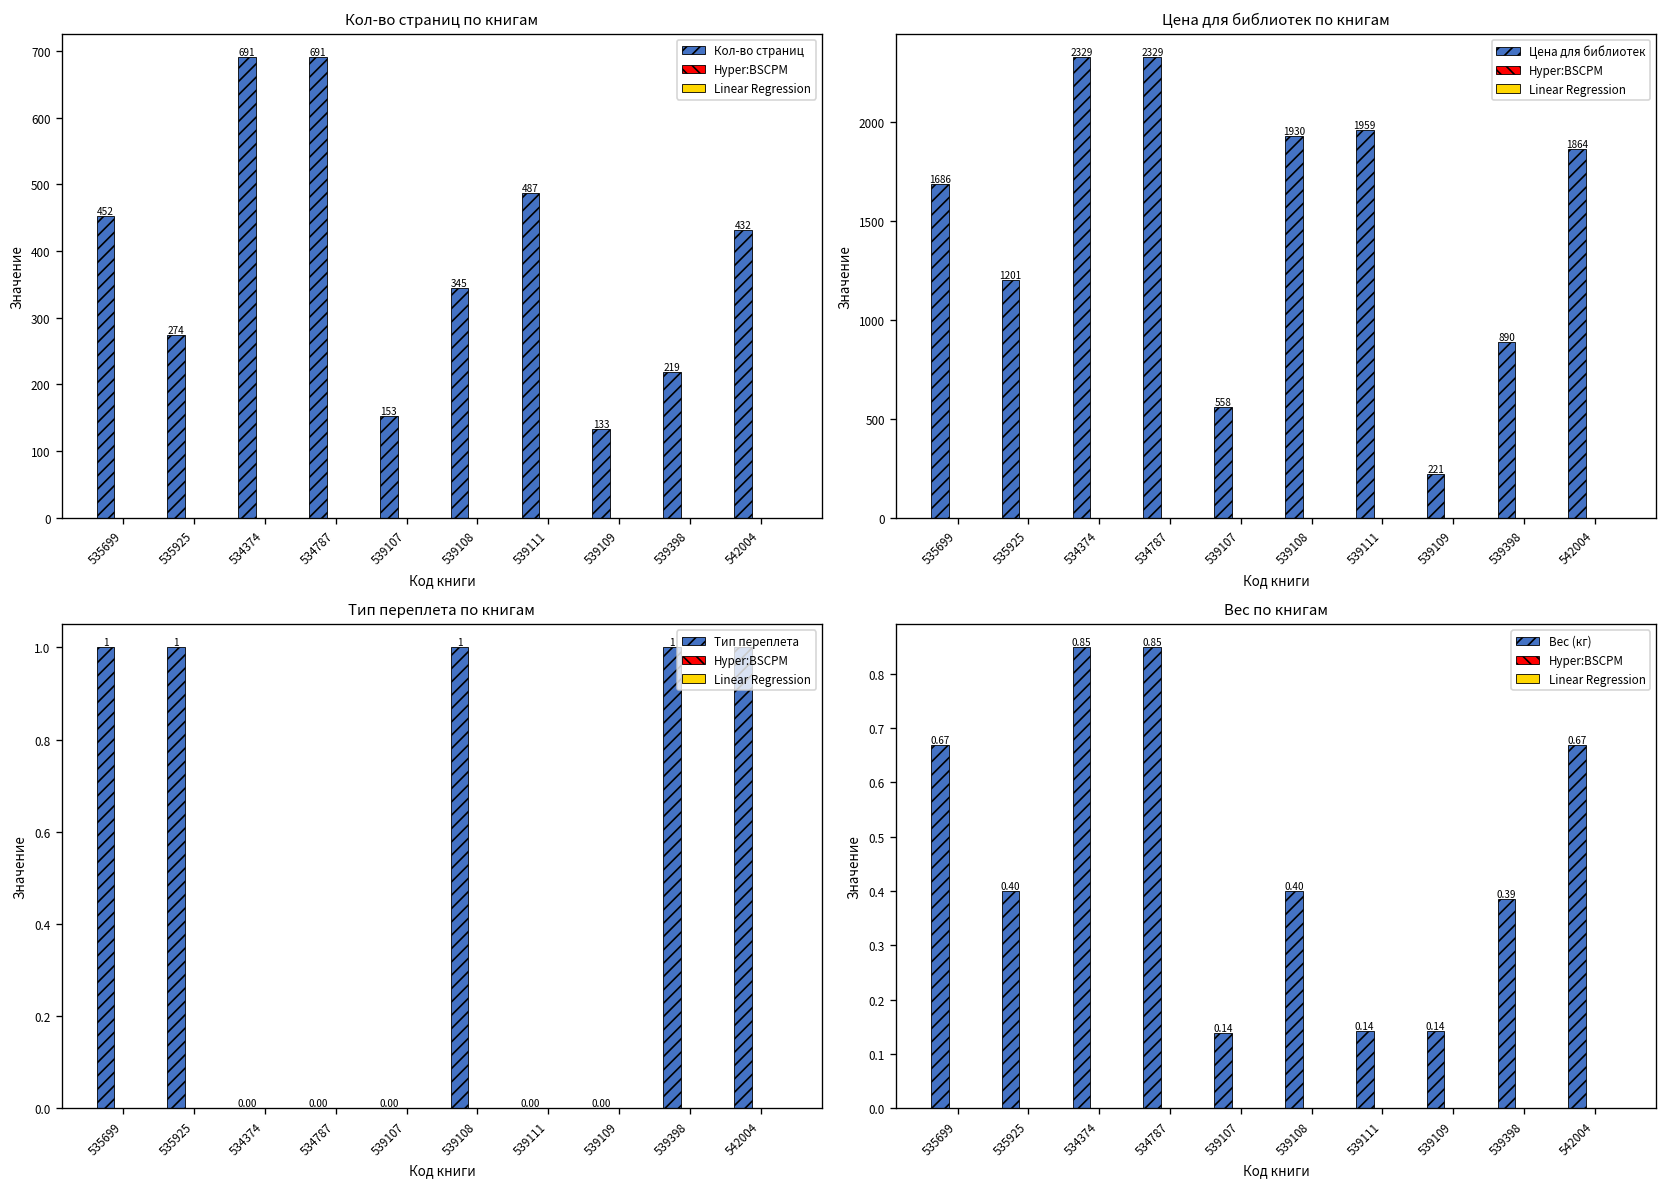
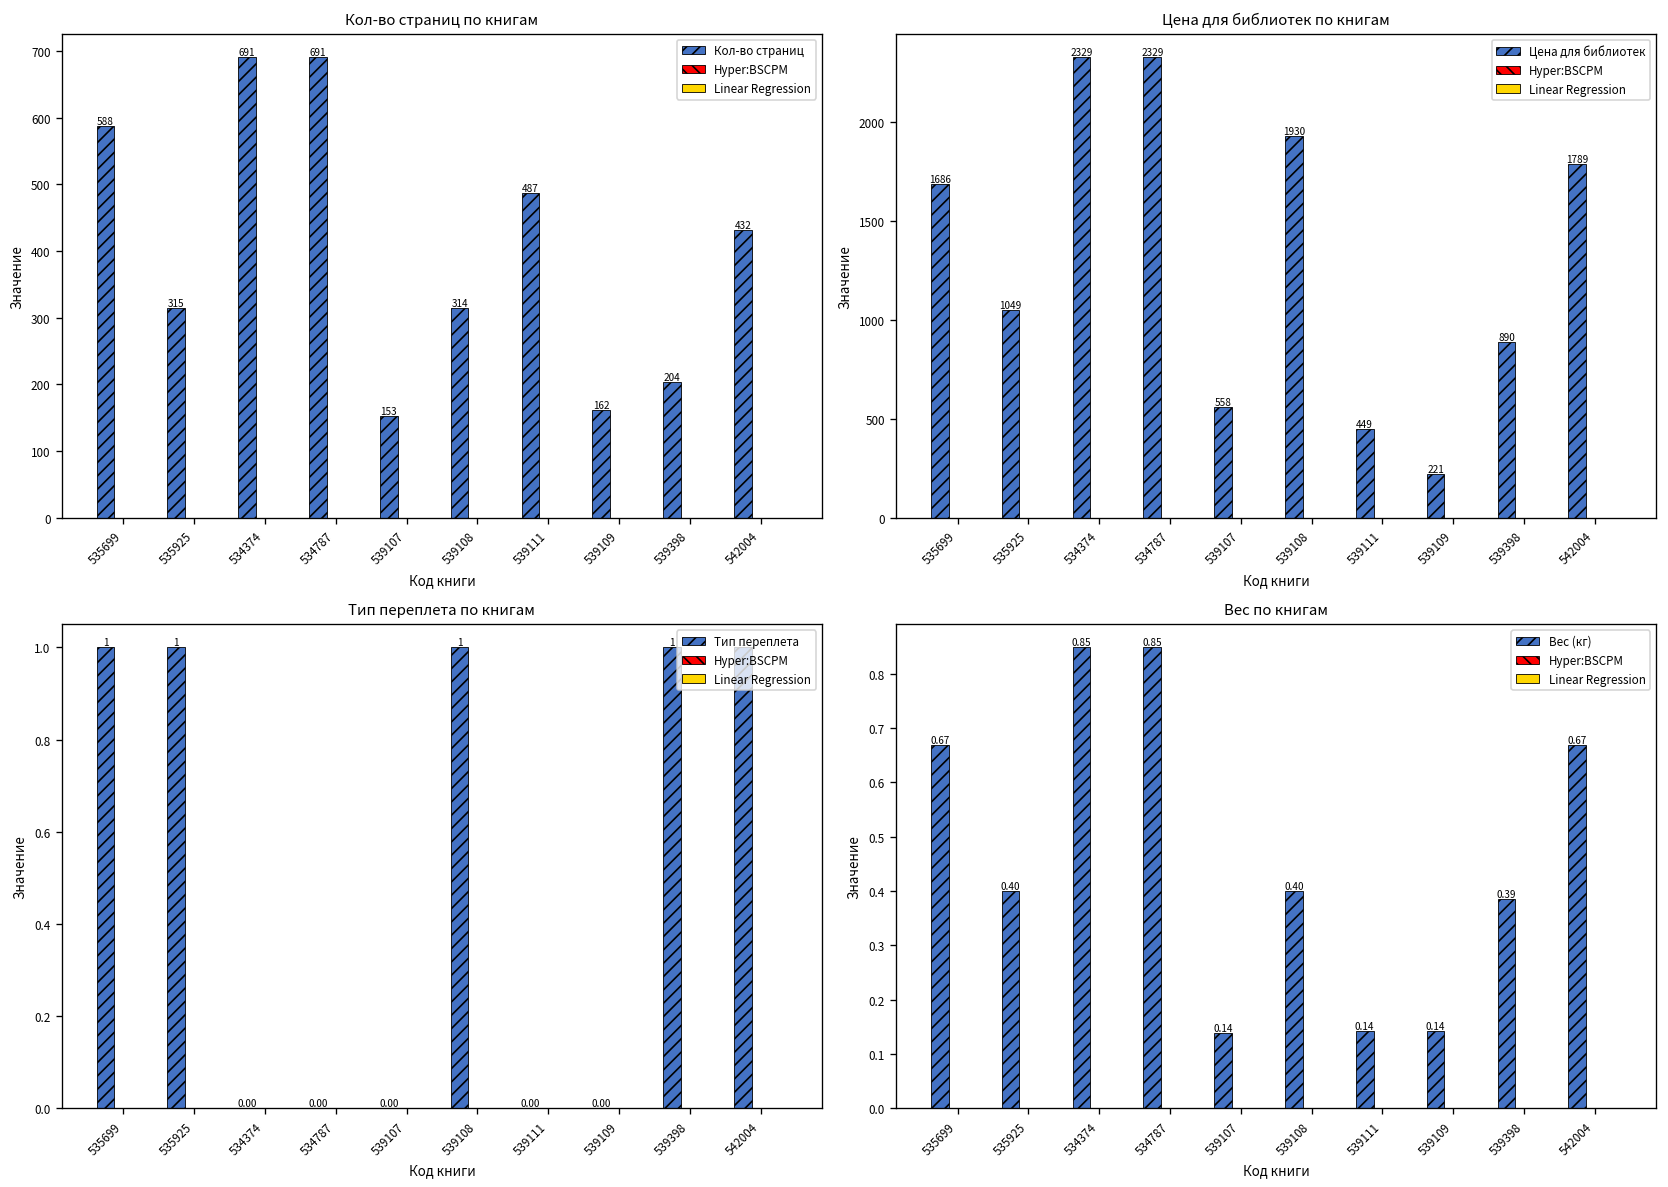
  {
    "Кол-во страниц по книгам": {
      "Кол-во страниц": {
-       "535699": 452,
-       "535925": 274,
+       "535699": 588,
+       "535925": 315,
        "534374": 691,
        "534787": 691,
        "539107": 153,
-       "539108": 345,
+       "539108": 314,
        "539111": 487,
-       "539109": 133,
-       "539398": 219,
+       "539109": 162,
+       "539398": 204,
        "542004": 432
      },
      "Hyper:BSCPM": {
        "535699": 0,
        "535925": 0,
        "534374": 0,
        "534787": 0,
        "539107": 0,
        "539108": 0,
        "539111": 0,
        "539109": 0,
        "539398": 0,
        "542004": 0
      },
      "Linear Regression": {
        "535699": 0,
        "535925": 0,
        "534374": 0,
        "534787": 0,
        "539107": 0,
        "539108": 0,
        "539111": 0,
        "539109": 0,
        "539398": 0,
        "542004": 0
      }
    },
    "Цена для библиотек по книгам": {
      "Цена для библиотек": {
        "535699": 1686,
-       "535925": 1201,
+       "535925": 1049,
        "534374": 2329,
        "534787": 2329,
        "539107": 558,
        "539108": 1930,
-       "539111": 1959,
+       "539111": 449,
        "539109": 221,
        "539398": 890,
-       "542004": 1864
+       "542004": 1789
      },
      "Hyper:BSCPM": {
        "535699": 0,
        "535925": 0,
        "534374": 0,
        "534787": 0,
        "539107": 0,
        "539108": 0,
        "539111": 0,
        "539109": 0,
        "539398": 0,
        "542004": 0
      },
      "Linear Regression": {
        "535699": 0,
        "535925": 0,
        "534374": 0,
        "534787": 0,
        "539107": 0,
        "539108": 0,
        "539111": 0,
        "539109": 0,
        "539398": 0,
        "542004": 0
      }
    },
    "Тип переплета по книгам": {
      "Тип переплета": {
        "535699": 1,
        "535925": 1,
        "534374": 0.00,
        "534787": 0.00,
        "539107": 0.00,
        "539108": 1,
        "539111": 0.00,
        "539109": 0.00,
        "539398": 1
      },
      "Hyper:BSCPM": {
        "535699": 0.00,
        "535925": 0.00,
        "539108": 0.00,
        "539398": 0.00,
        "542004": 0.00
      },
      "Linear Regression": {
        "535699": 0.00,
        "539398": 0.00,
        "542004": 0.00
      }
    },
    "Вес по книгам": {
      "Вес (кг)": {
        "535699": 0.67,
        "535925": 0.40,
        "534374": 0.85,
        "534787": 0.85,
        "539107": 0.14,
        "539108": 0.40,
        "539111": 0.14,
        "539109": 0.14,
        "539398": 0.39,
        "542004": 0.67
      },
      "Hyper:BSCPM": {
        "535699": 0.00,
        "535925": 0.00,
        "534374": 0.00,
        "534787": 0.00,
        "539107": 0.00,
        "539108": 0.00,
        "539111": 0.00,
        "539109": 0.00,
        "539398": 0.00,
        "542004": 0.00
      },
      "Linear Regression": {
        "535699": 0.00,
        "535925": 0.00,
        "534374": 0.00,
        "534787": 0.00,
        "539107": 0.00,
        "539108": 0.00,
        "539111": 0.00,
        "539109": 0.00,
        "539398": 0.00,
        "542004": 0.00
      }
    }
  }
